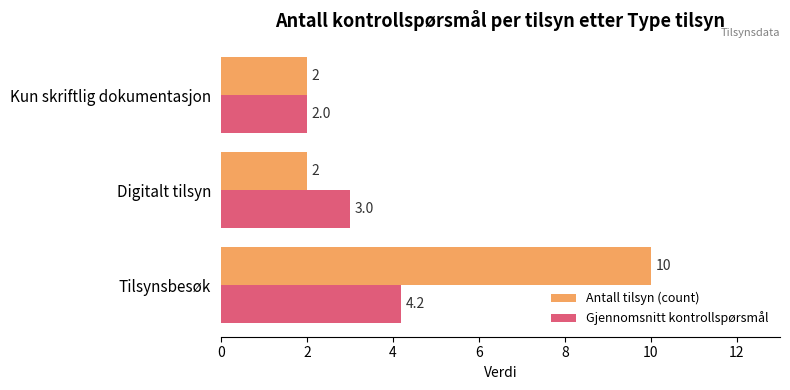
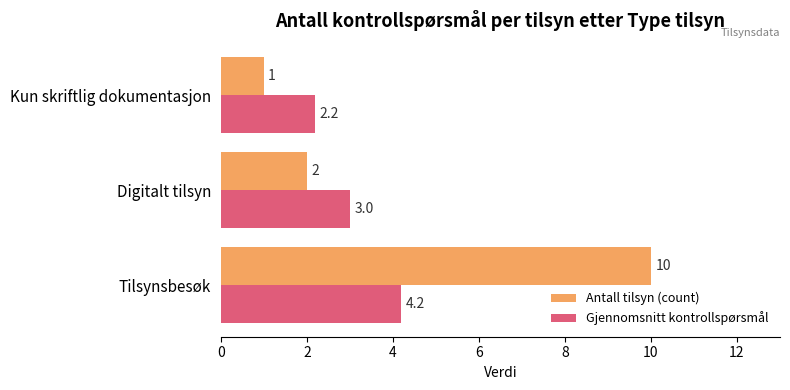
  {
    "Antall tilsyn (count)": {
-     "Kun skriftlig dokumentasjon": 2,
+     "Kun skriftlig dokumentasjon": 1,
      "Digitalt tilsyn": 2,
      "Tilsynsbesøk": 10
    },
    "Gjennomsnitt kontrollspørsmål": {
-     "Kun skriftlig dokumentasjon": 2.0,
+     "Kun skriftlig dokumentasjon": 2.2,
      "Digitalt tilsyn": 3.0,
      "Tilsynsbesøk": 4.2
    }
  }
